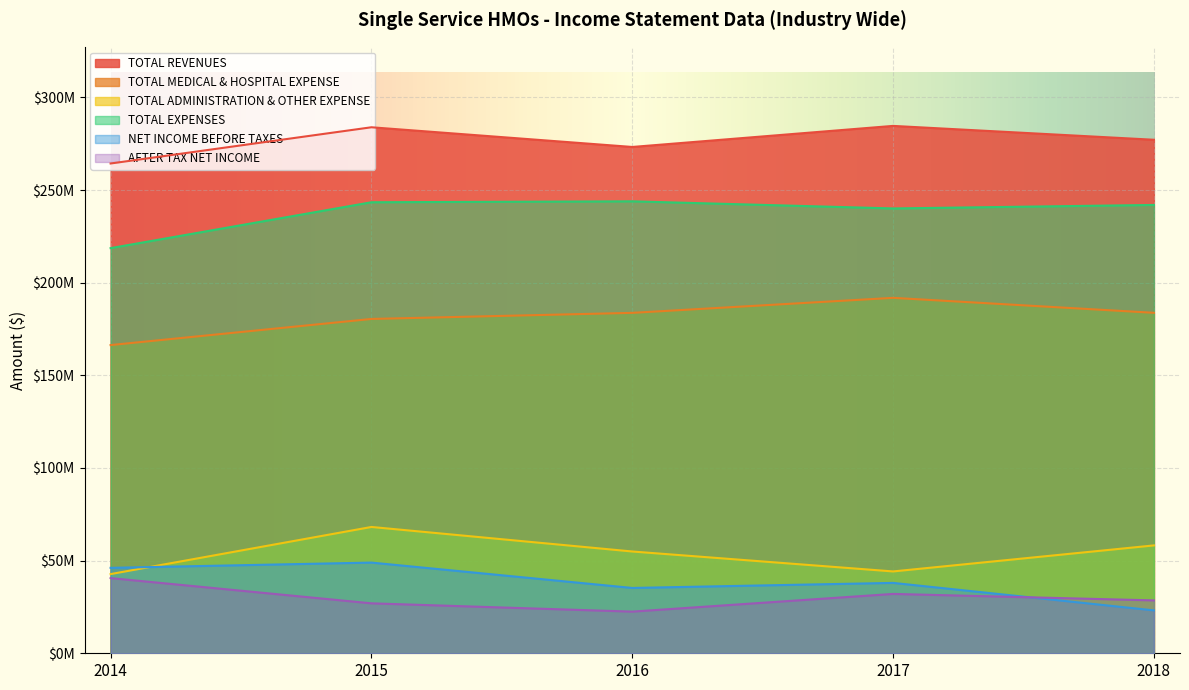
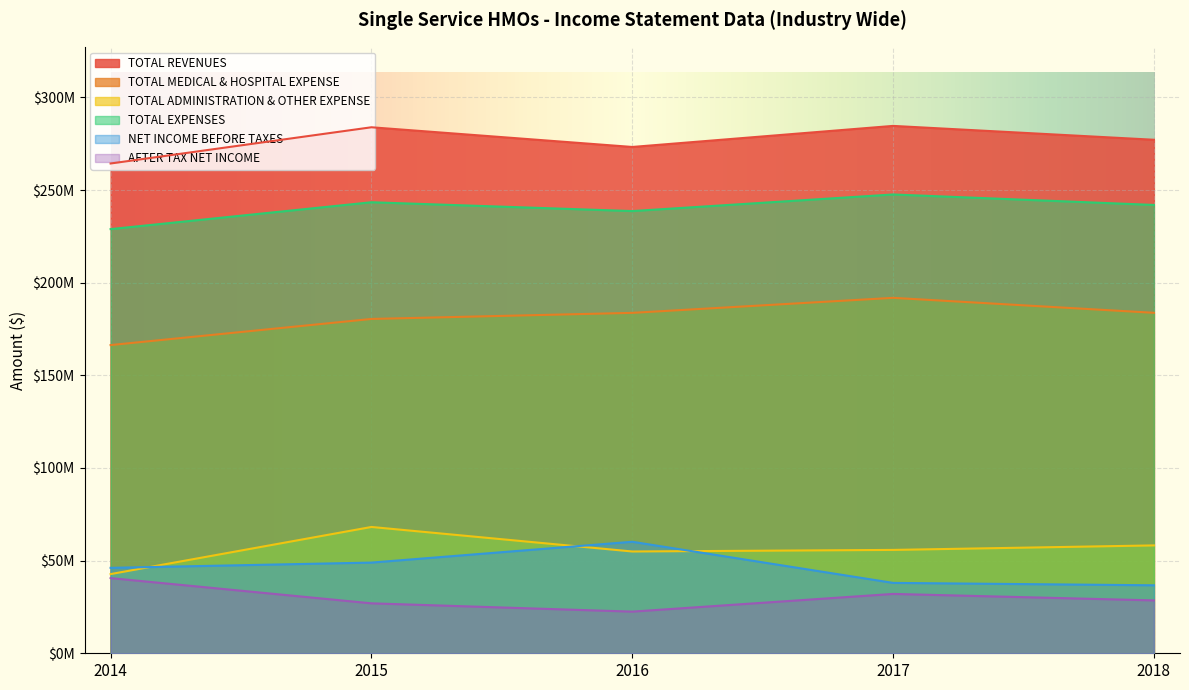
  {
    "TOTAL ADMINISTRATION & OTHER EXPENSE": {
      "2014": "$43000000",
      "2015": "$68000000",
      "2016": "$55000000",
-     "2017": "$44000000",
+     "2017": "$56000000",
      "2018": "$58000000"
    },
    "TOTAL EXPENSES": {
-     "2014": "$219000000",
+     "2014": "$229000000",
      "2015": "$243000000",
-     "2016": "$244000000",
-     "2017": "$240000000",
+     "2016": "$239000000",
+     "2017": "$248000000",
      "2018": "$242000000"
    },
    "NET INCOME BEFORE TAXES": {
      "2014": "$46000000",
      "2015": "$49000000",
-     "2016": "$35000000",
+     "2016": "$60000000",
      "2017": "$38000000",
-     "2018": "$23000000"
+     "2018": "$37000000"
    },
    "AFTER TAX NET INCOME": {
      "2014": "$41000000",
      "2015": "$27000000",
      "2016": "$22000000",
      "2017": "$32000000",
      "2018": "$29000000"
    }
  }
